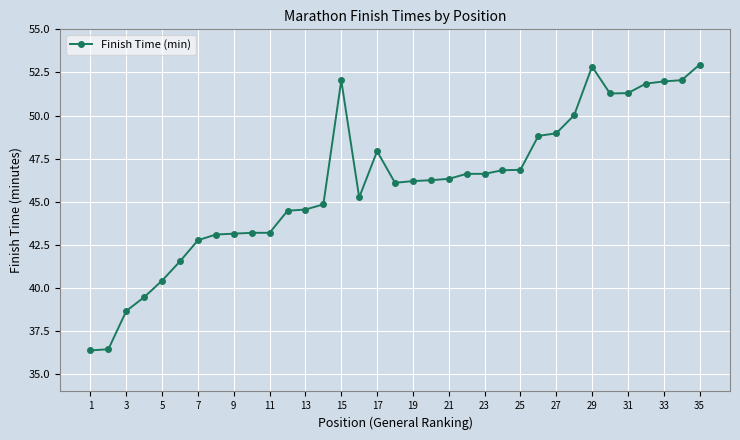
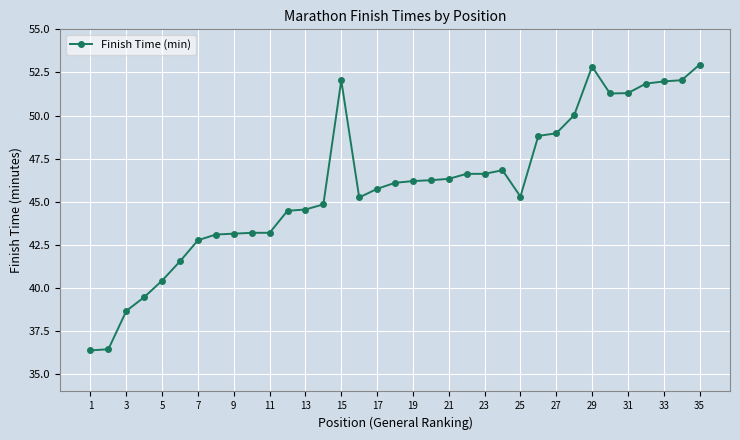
  {
    "1": 36.4,
    "3": 38.7,
    "5": 40.4,
    "7": 42.8,
    "9": 43.2,
    "11": 43.2,
    "13": 44.6,
    "15": 52.0,
-   "17": 47.9,
+   "17": 45.8,
    "19": 46.2,
    "21": 46.3,
    "23": 46.6,
-   "25": 46.9,
+   "25": 45.3,
    "27": 49.0,
    "29": 52.8,
    "31": 51.3,
    "33": 52.0,
    "35": 53.0
  }
